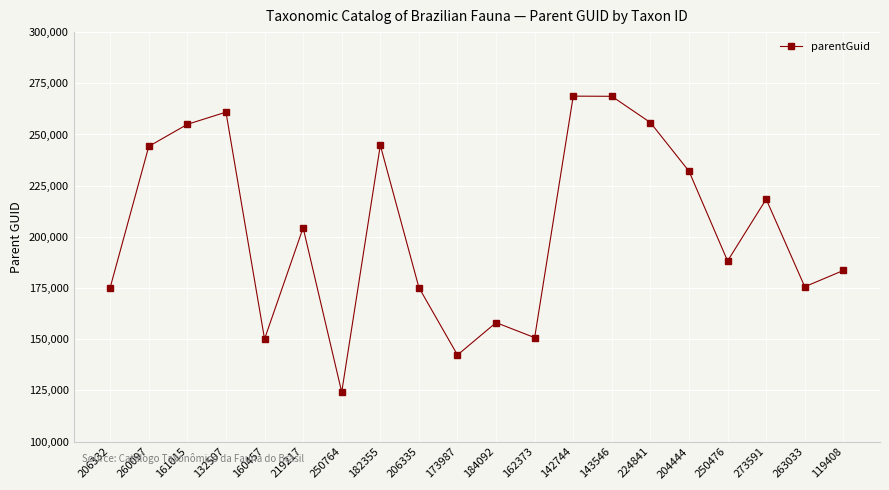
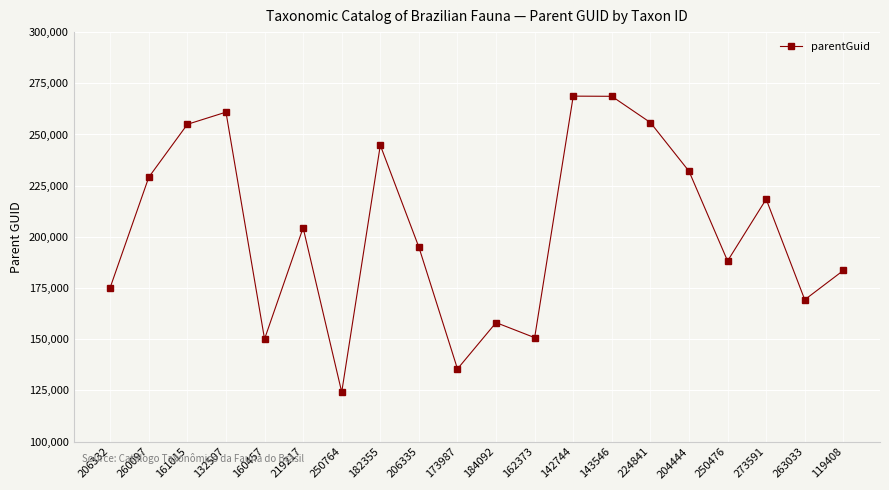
  {
    "206332": "175,000",
-   "260097": "244,000",
+   "260097": "229,000",
    "161015": "255,000",
    "132507": "261,000",
    "160457": "150,000",
    "219217": "204,000",
    "250764": "124,000",
    "182355": "245,000",
-   "206335": "175,000",
-   "173987": "142,000",
+   "206335": "195,000",
+   "173987": "136,000",
    "184092": "158,000",
    "162373": "151,000",
    "142744": "269,000",
    "143546": "269,000",
    "224841": "256,000",
    "204444": "232,000",
    "250476": "188,000",
    "273591": "218,000",
-   "263033": "176,000",
+   "263033": "169,000",
    "119408": "184,000"
  }
